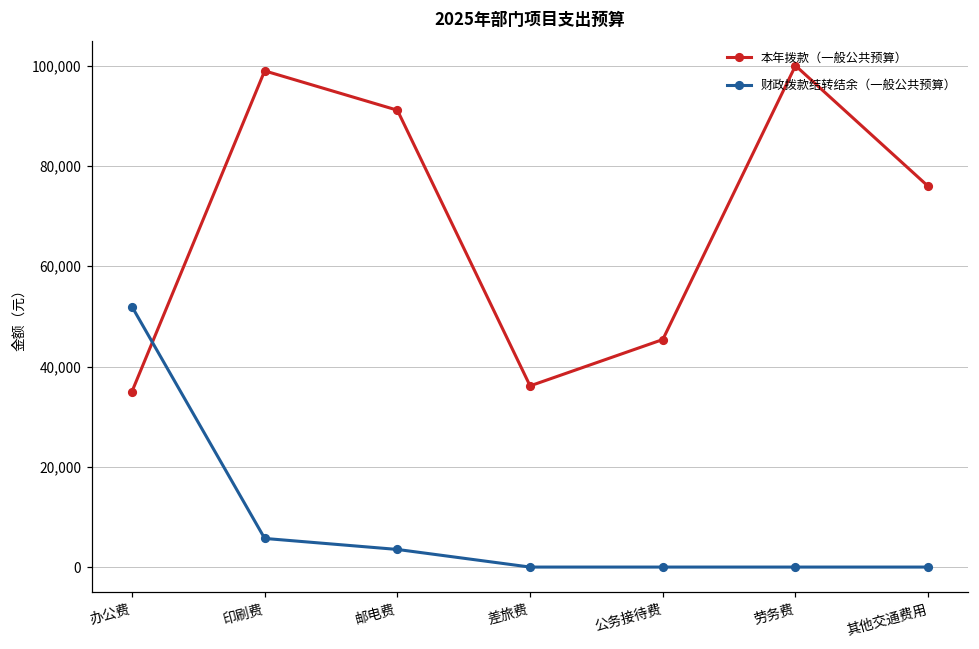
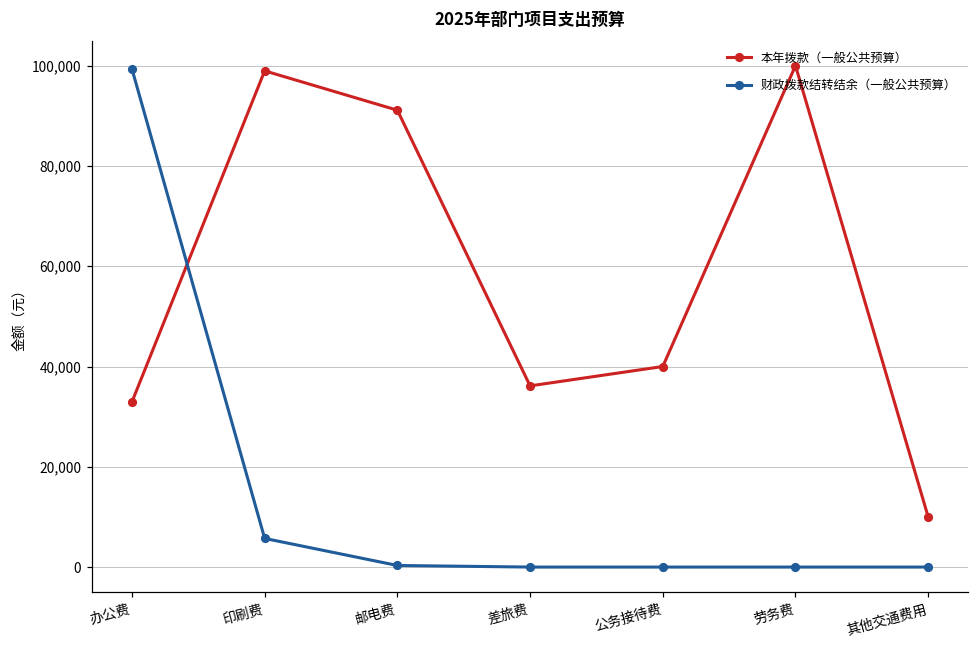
  {
    "本年拨款（一般公共预算）": {
-     "办公费": "35,000",
+     "办公费": "33,000",
      "印刷费": "99,000",
      "邮电费": "91,000",
      "差旅费": "36,000",
-     "公务接待费": "45,000",
+     "公务接待费": "40,000",
      "劳务费": "100,000",
-     "其他交通费用": "76,000"
+     "其他交通费用": "10,000"
    },
    "财政拨款结转结余（一般公共预算）": {
-     "办公费": "52,000",
+     "办公费": "99,000",
      "印刷费": "6,000",
-     "邮电费": "4,000",
+     "邮电费": "0",
      "差旅费": "0",
      "公务接待费": "0",
      "劳务费": "0",
      "其他交通费用": "0"
    }
  }
